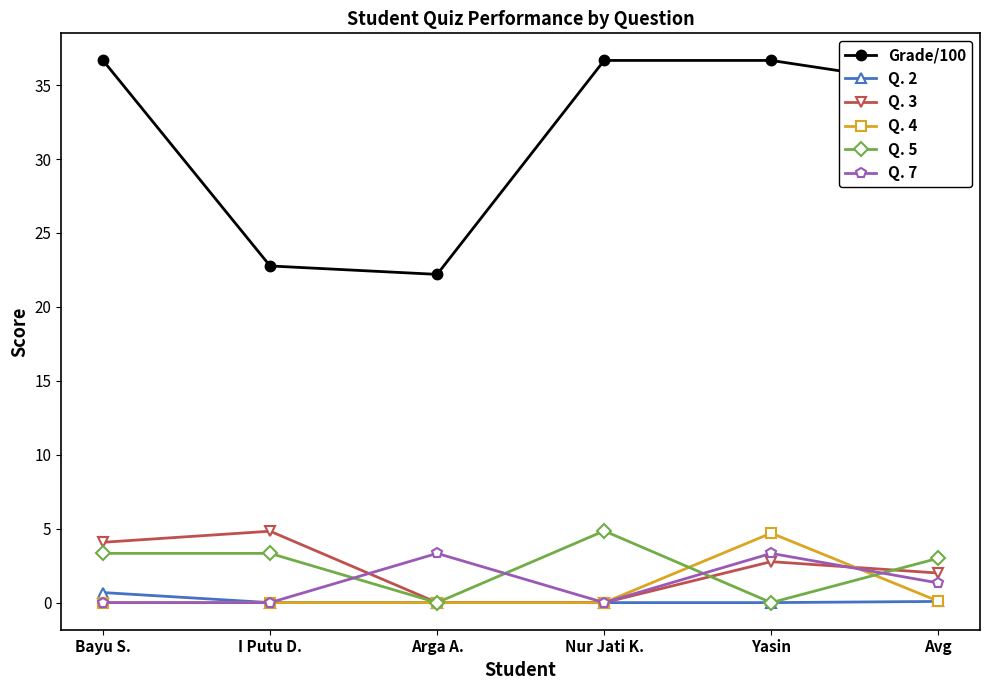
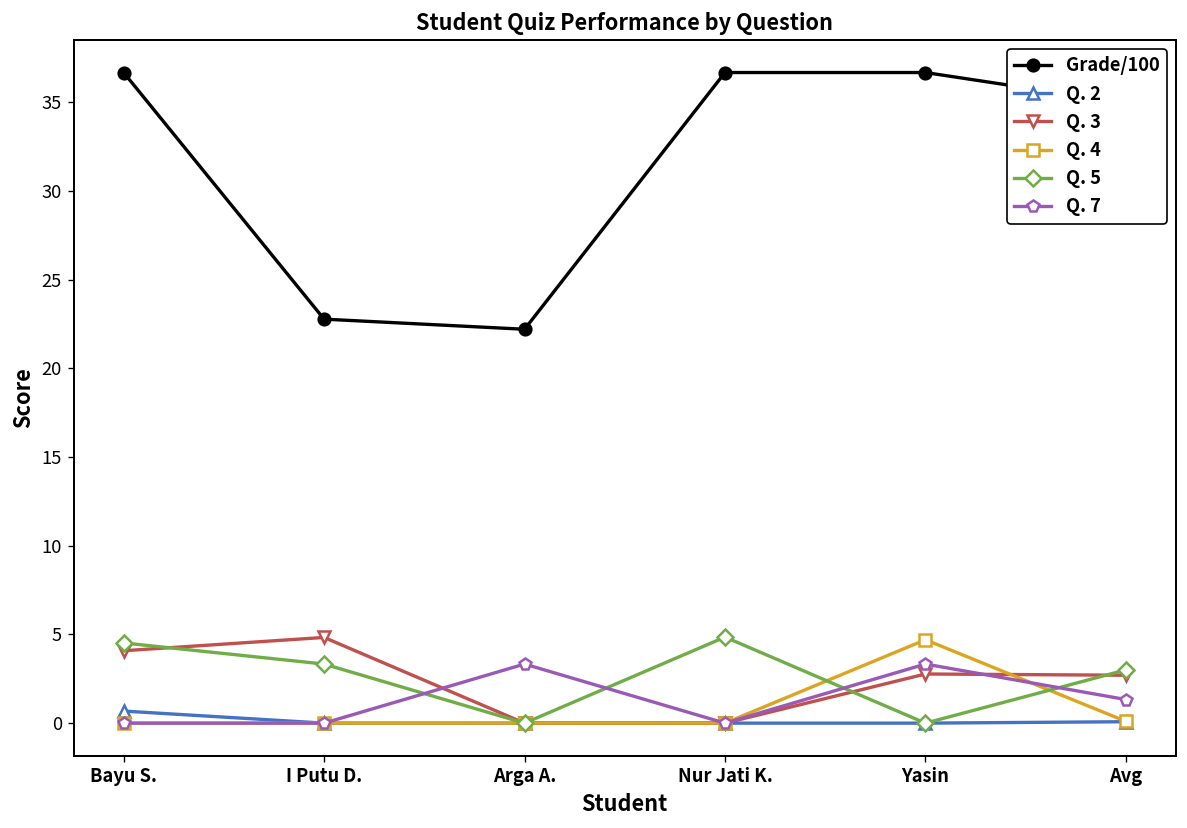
  {
    "Grade/100": {
      "Bayu S.": 36.7,
      "I Putu D.": 22.8,
      "Arga A.": 22.2,
      "Nur Jati K.": 36.7,
      "Yasin": 36.7
    },
    "Q. 2": {
      "Bayu S.": 0.7
    },
    "Q. 3": {
      "Bayu S.": 4.1,
      "I Putu D.": 4.8,
      "Yasin": 2.8,
-     "Avg": 2.0
+     "Avg": 2.7
    },
    "Q. 4": {
      "Yasin": 4.7
    },
    "Q. 5": {
-     "Bayu S.": 3.3,
+     "Bayu S.": 4.5,
      "I Putu D.": 3.3,
      "Nur Jati K.": 4.9,
      "Avg": 3.0
    },
    "Q. 7": {
      "Arga A.": 3.3,
      "Yasin": 3.3,
      "Avg": 1.3
    }
  }
